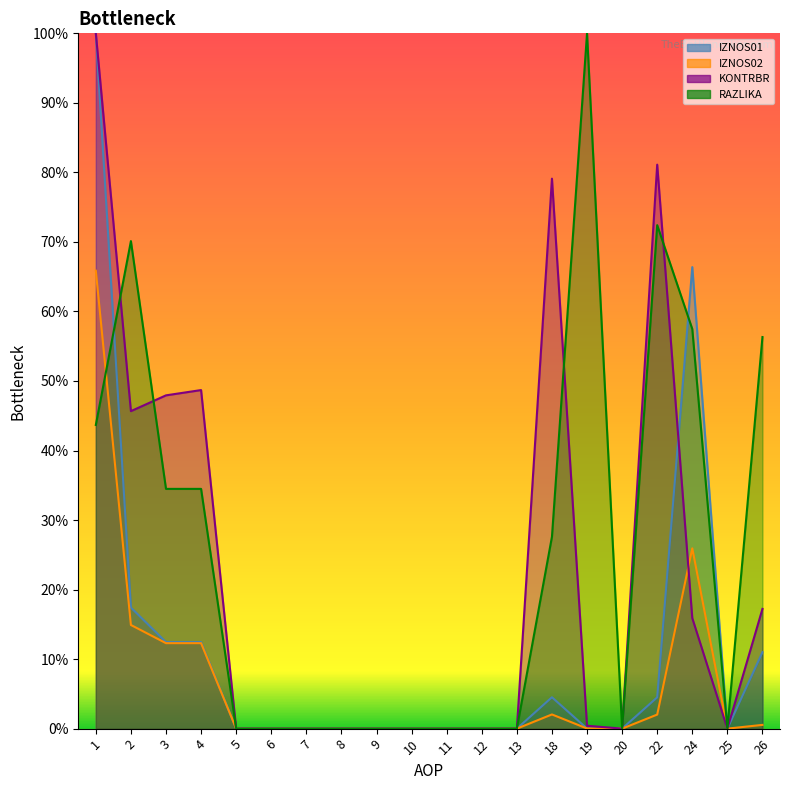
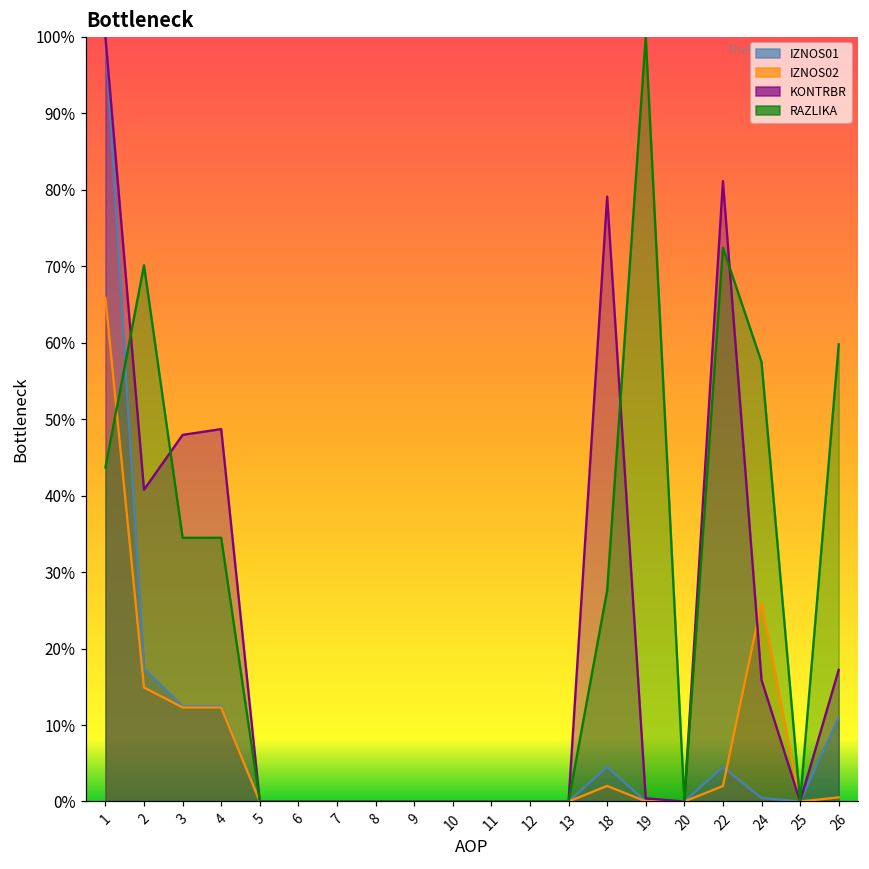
  {
    "IZNOS01": {
      "2": "17%",
      "18": "5%",
      "22": "4%",
-     "24": "66%",
+     "24": "0%",
      "26": "11%"
    },
    "IZNOS02": {
      "1": "66%",
      "2": "15%",
      "18": "2%",
      "22": "2%",
      "24": "26%",
      "26": "1%"
    },
    "KONTRBR": {
-     "2": "46%",
+     "2": "41%",
      "3": "48%",
      "4": "49%",
      "18": "79%",
      "19": "0%",
      "22": "81%",
      "24": "16%",
      "26": "17%"
    },
    "RAZLIKA": {
      "1": "44%",
      "2": "70%",
      "3": "34%",
      "4": "34%",
      "18": "28%",
      "19": "100%",
      "22": "72%",
      "24": "57%",
-     "26": "56%"
+     "26": "60%"
    }
  }
